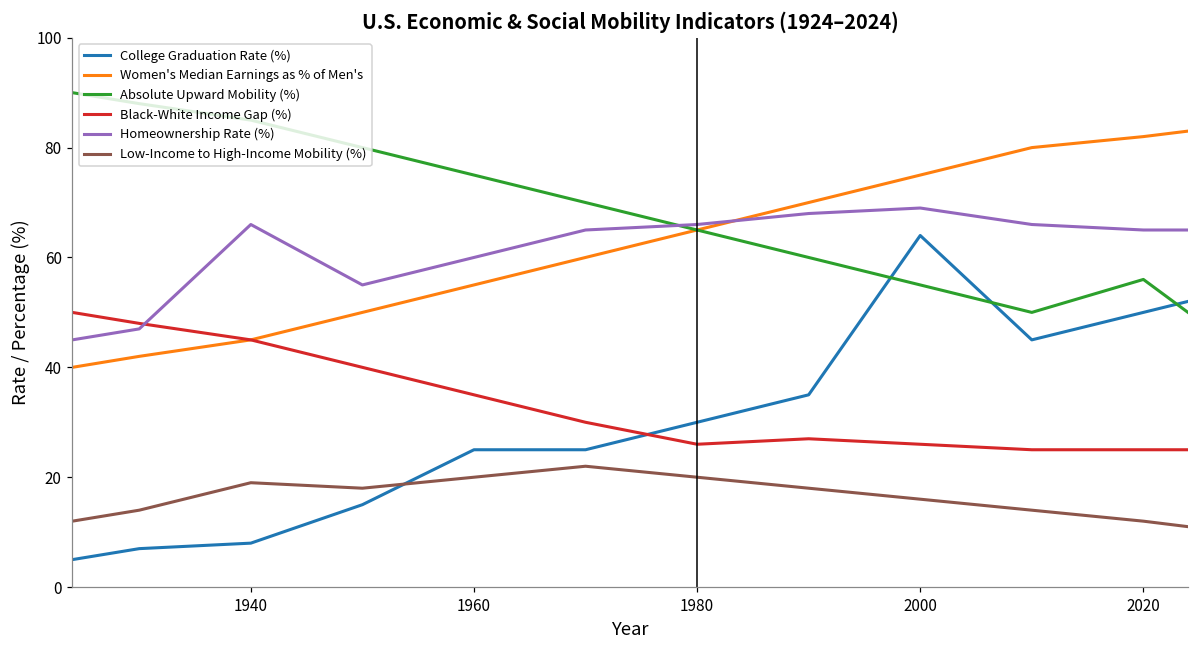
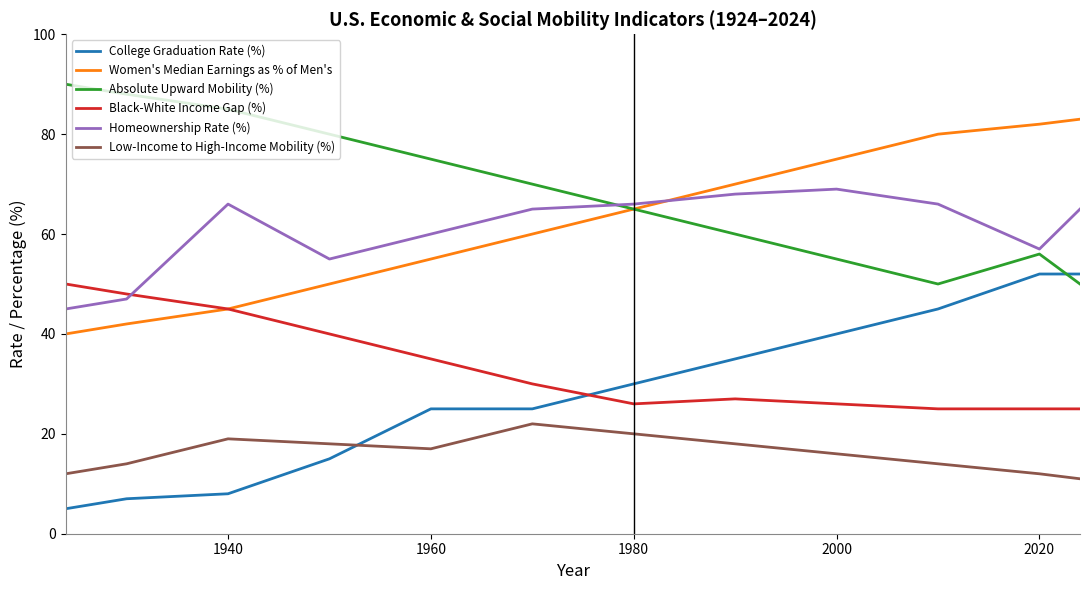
  {
    "College Graduation Rate (%)": {
      "1940": 8,
      "1960": 25,
      "1980": 30,
-     "2000": 64,
-     "2020": 50
+     "2000": 40,
+     "2020": 52
    },
    "Women's Median Earnings as % of Men's": {
      "1960": 55,
      "2000": 75,
      "2020": 82
    },
    "Absolute Upward Mobility (%)": {
      "1960": 75,
      "2000": 55,
      "2020": 56
    },
    "Black-White Income Gap (%)": {
      "1960": 35,
      "1980": 26,
      "2000": 26,
      "2020": 25
    },
    "Homeownership Rate (%)": {
      "1940": 66,
      "1960": 60,
      "1980": 66,
      "2000": 69,
-     "2020": 65
+     "2020": 57
    },
    "Low-Income to High-Income Mobility (%)": {
      "1940": 19,
-     "1960": 20,
+     "1960": 17,
      "1980": 20,
      "2000": 16,
      "2020": 12
    }
  }
